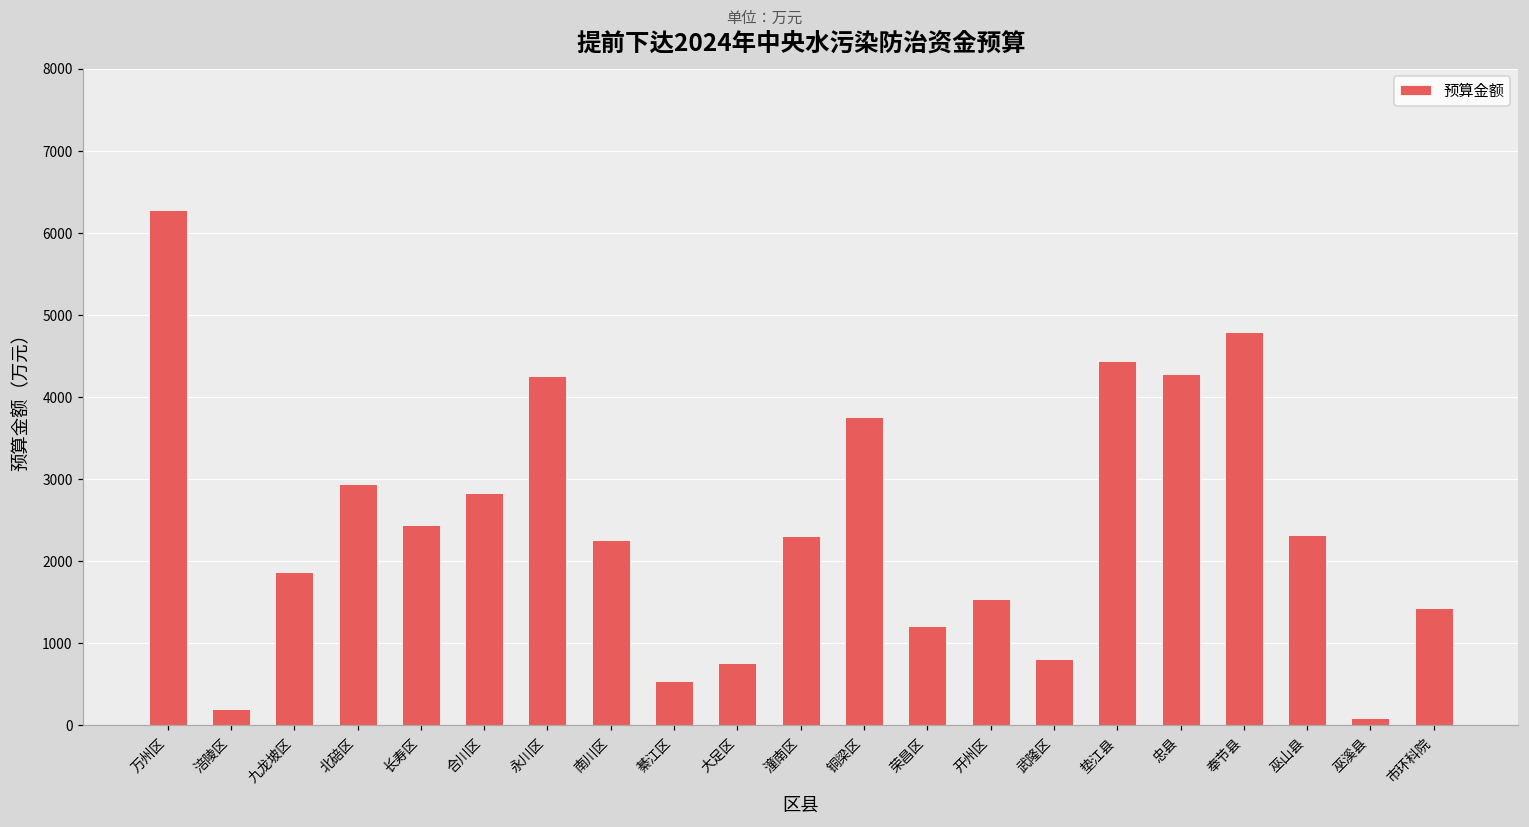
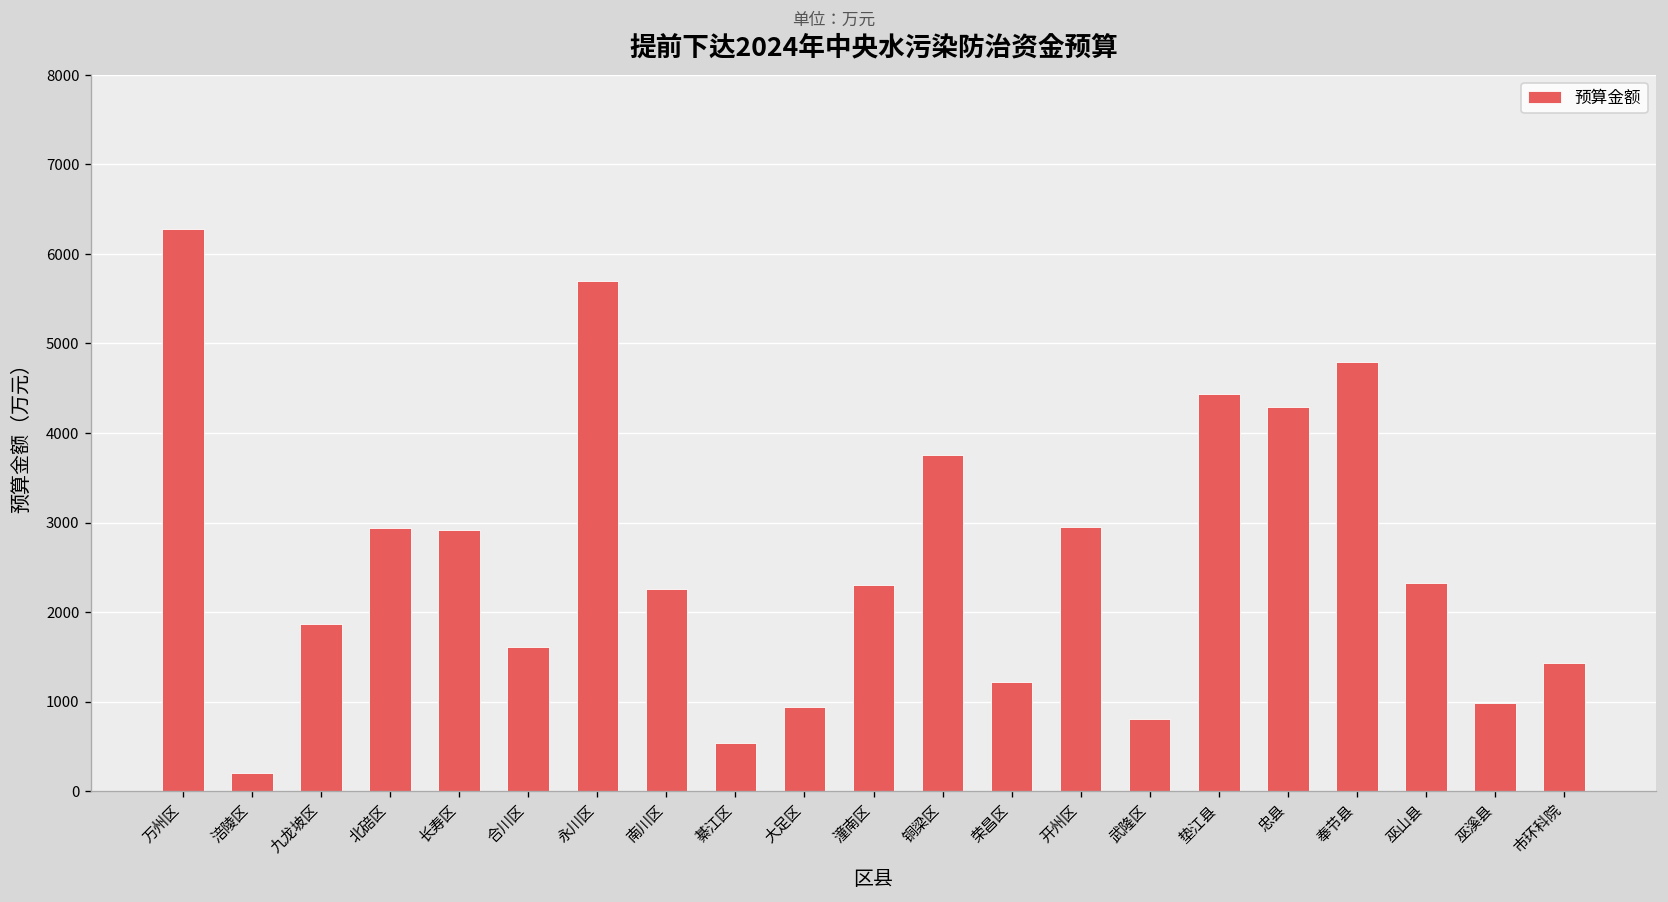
  {
    "万州区": 6300,
    "涪陵区": 200,
    "九龙坡区": 1900,
    "北碚区": 2900,
-   "长寿区": 2400,
-   "合川区": 2800,
-   "永川区": 4300,
+   "长寿区": 2900,
+   "合川区": 1600,
+   "永川区": 5700,
    "南川区": 2300,
    "綦江区": 500,
-   "大足区": 800,
+   "大足区": 900,
    "潼南区": 2300,
    "铜梁区": 3800,
    "荣昌区": 1200,
-   "开州区": 1500,
+   "开州区": 3000,
    "武隆区": 800,
    "垫江县": 4400,
    "忠县": 4300,
    "奉节县": 4800,
    "巫山县": 2300,
-   "巫溪县": 100,
+   "巫溪县": 1000,
    "市环科院": 1400
  }
